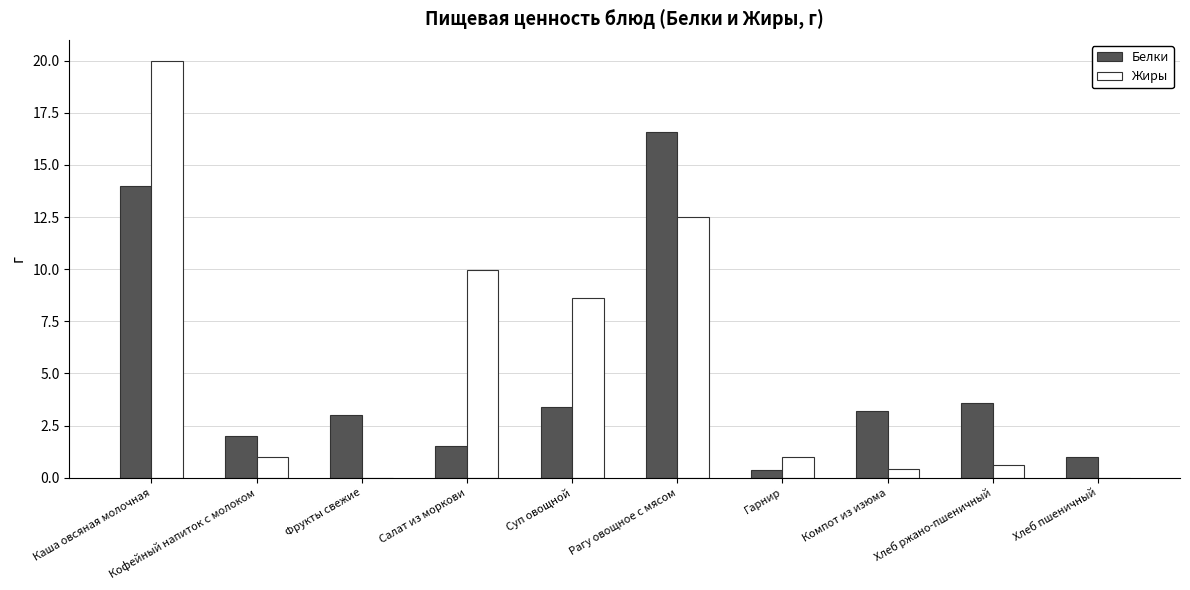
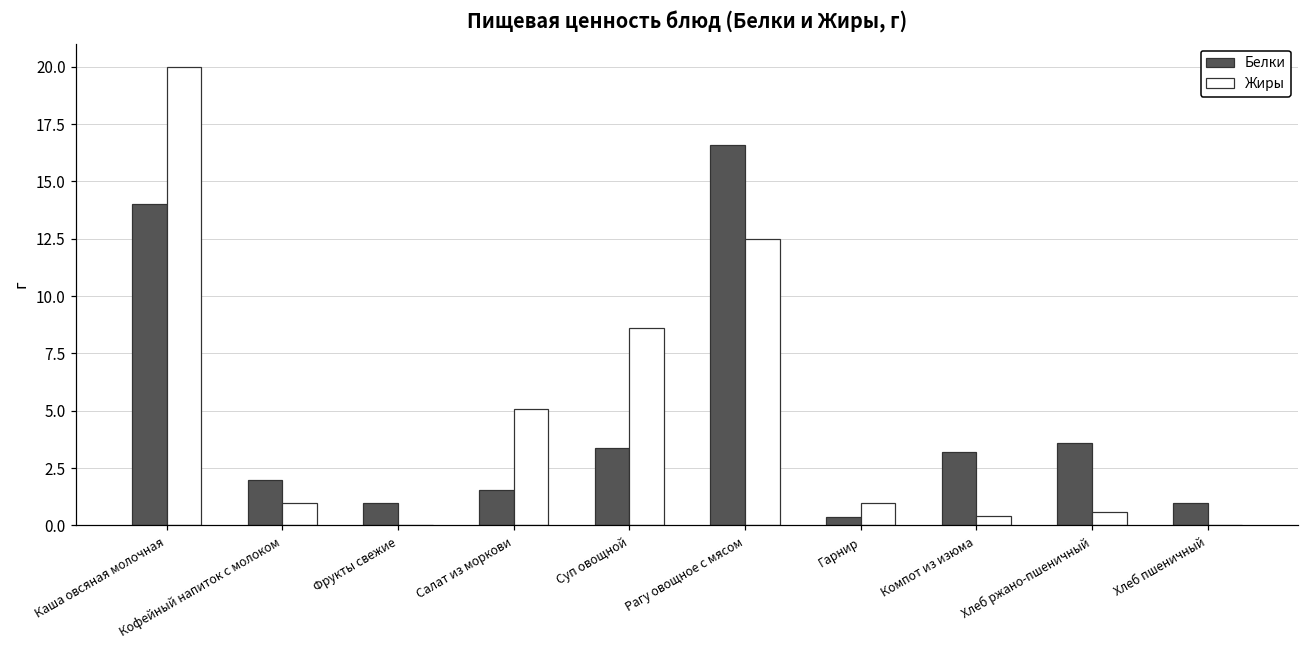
  {
    "Белки": {
      "Каша овсяная молочная": 14,
      "Кофейный напиток с молоком": 2,
-     "Фрукты свежие": 3,
+     "Фрукты свежие": 1,
      "Салат из моркови": 1.5,
      "Суп овощной": 3.4,
      "Рагу овощное с мясом": 16.6,
      "Гарнир": 0.4,
      "Компот из изюма": 3.2,
      "Хлеб ржано-пшеничный": 3.6,
      "Хлеб пшеничный": 1
    },
    "Жиры": {
      "Каша овсяная молочная": 20.0,
      "Кофейный напиток с молоком": 1.0,
      "Фрукты свежие": 0.0,
-     "Салат из моркови": 10.0,
+     "Салат из моркови": 5.1,
      "Суп овощной": 8.6,
      "Рагу овощное с мясом": 12.5,
      "Гарнир": 1.0,
      "Компот из изюма": 0.4,
      "Хлеб ржано-пшеничный": 0.6,
      "Хлеб пшеничный": 0.0
    }
  }
